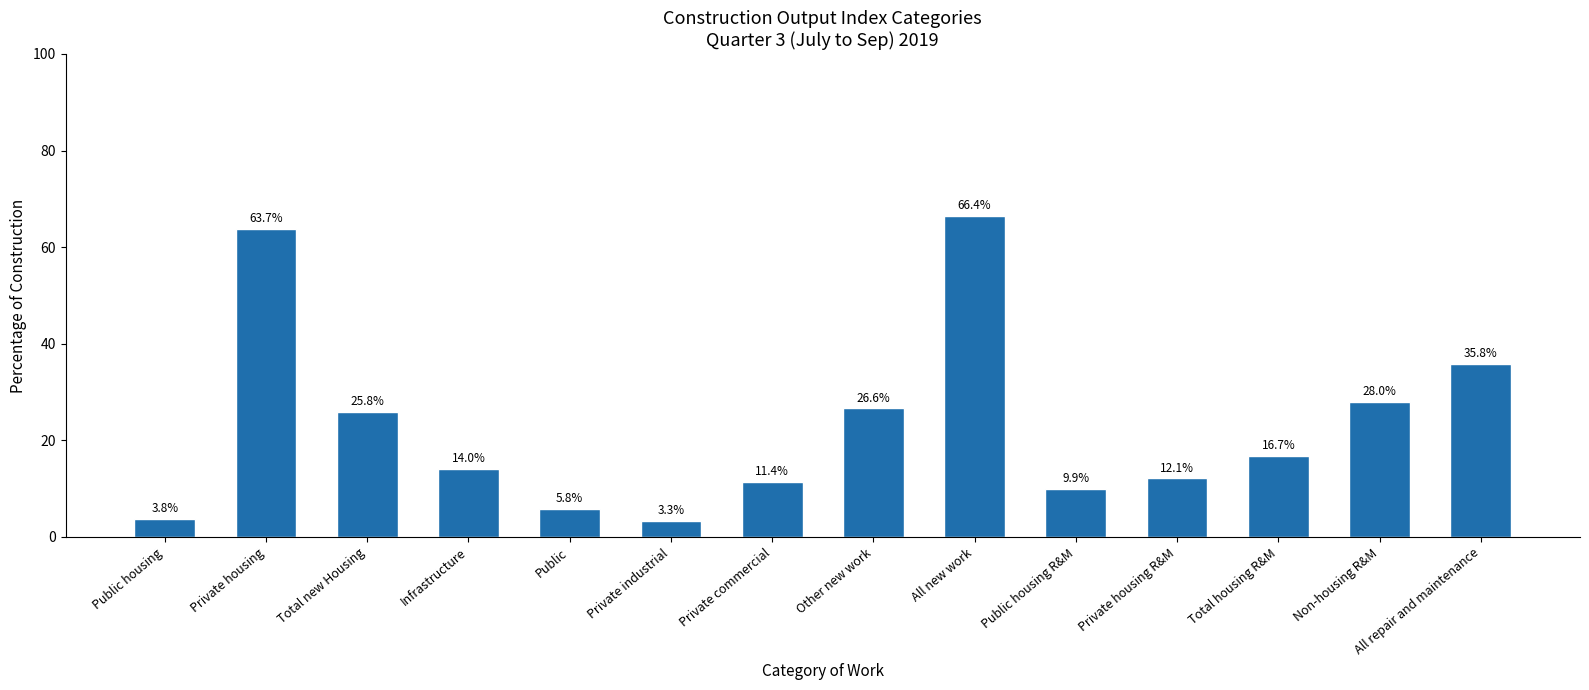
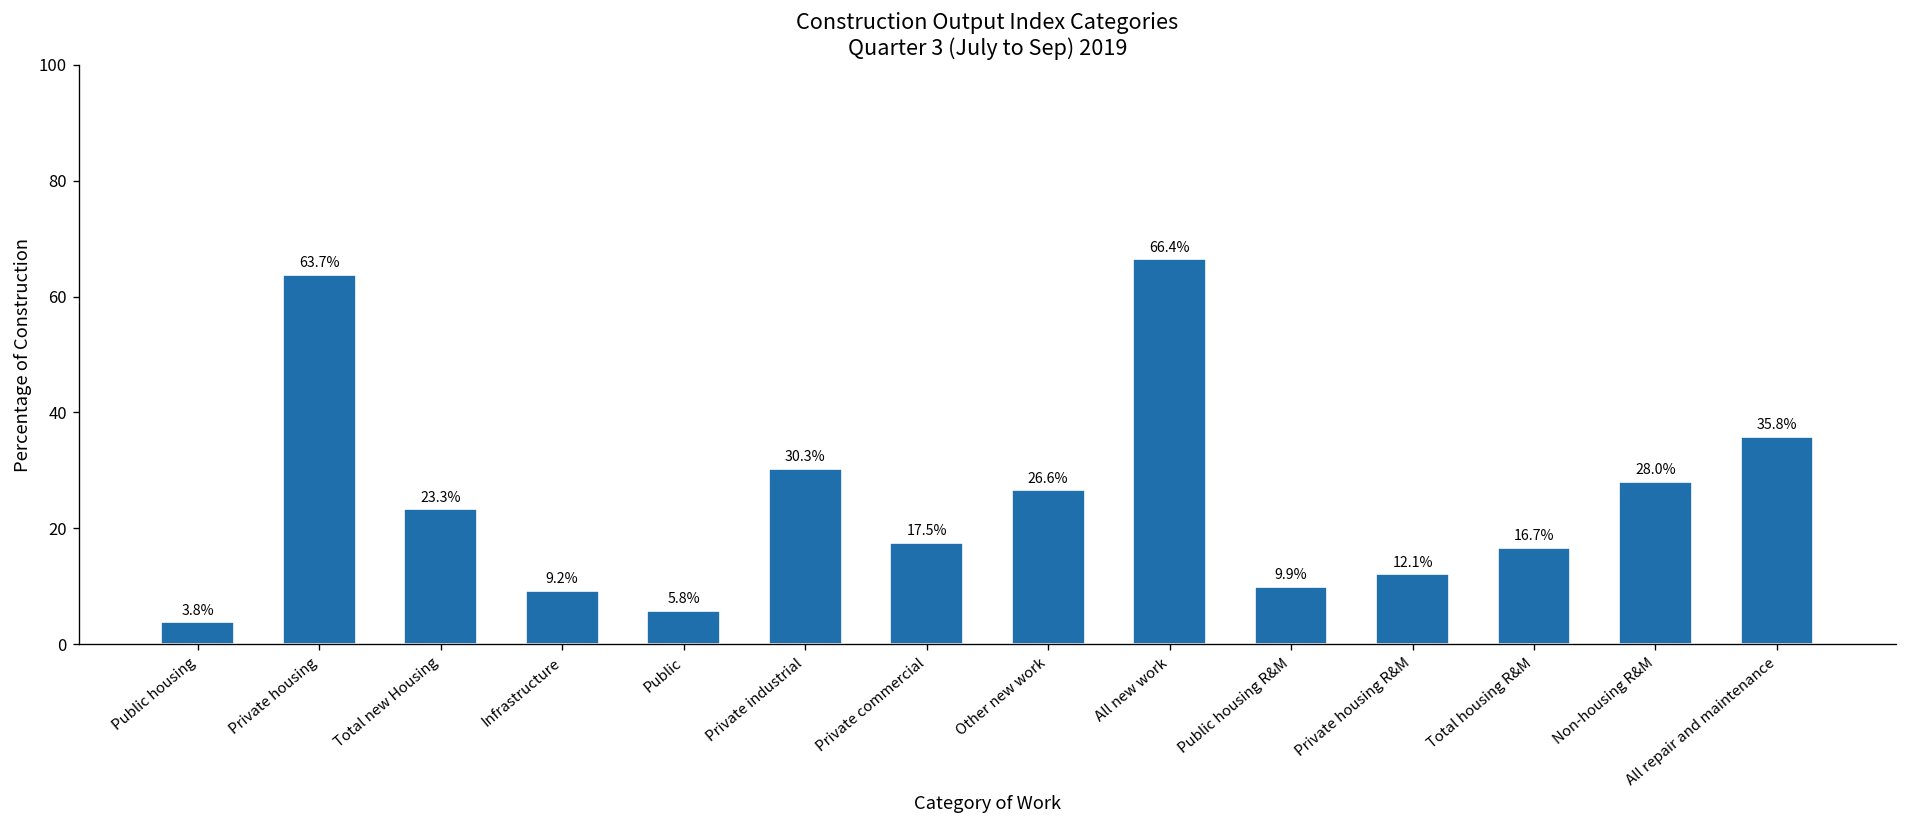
  {
    "Public housing": "3.8%",
    "Private housing": "63.7%",
-   "Total new Housing": "25.8%",
-   "Infrastructure": "14.0%",
+   "Total new Housing": "23.3%",
+   "Infrastructure": "9.2%",
    "Public": "5.8%",
-   "Private industrial": "3.3%",
-   "Private commercial": "11.4%",
+   "Private industrial": "30.3%",
+   "Private commercial": "17.5%",
    "Other new work": "26.6%",
    "All new work": "66.4%",
    "Public housing R&M": "9.9%",
    "Private housing R&M": "12.1%",
    "Total housing R&M": "16.7%",
    "Non-housing R&M": "28.0%",
    "All repair and maintenance": "35.8%"
  }
